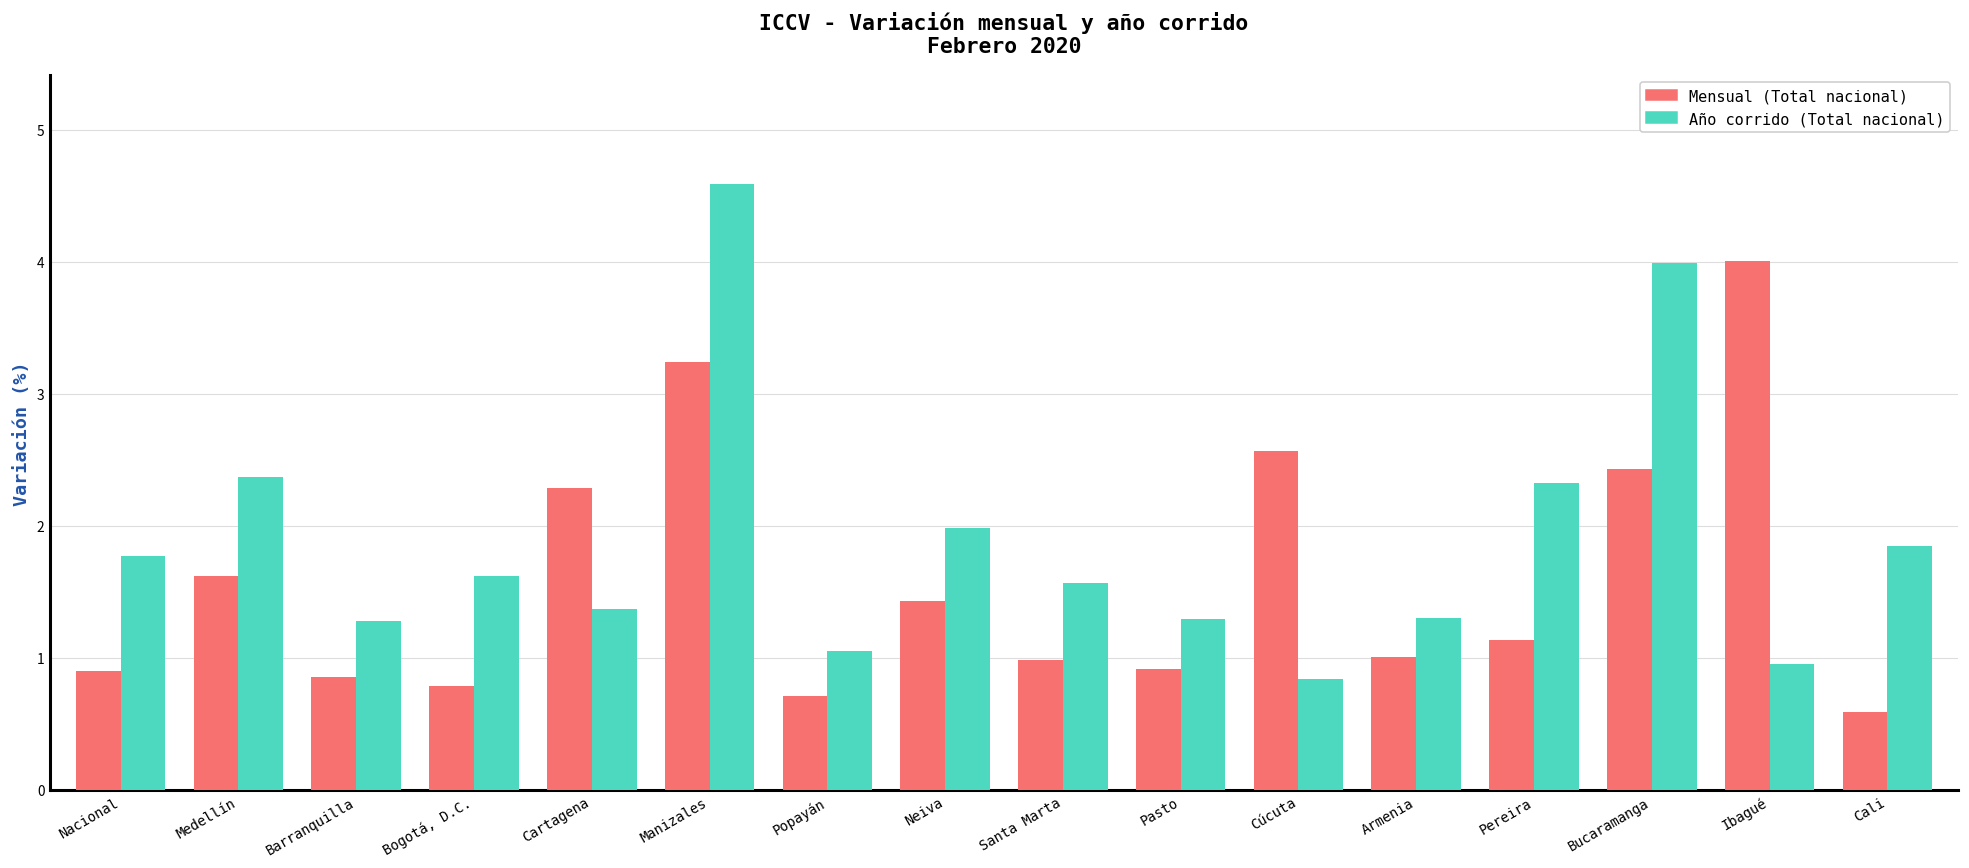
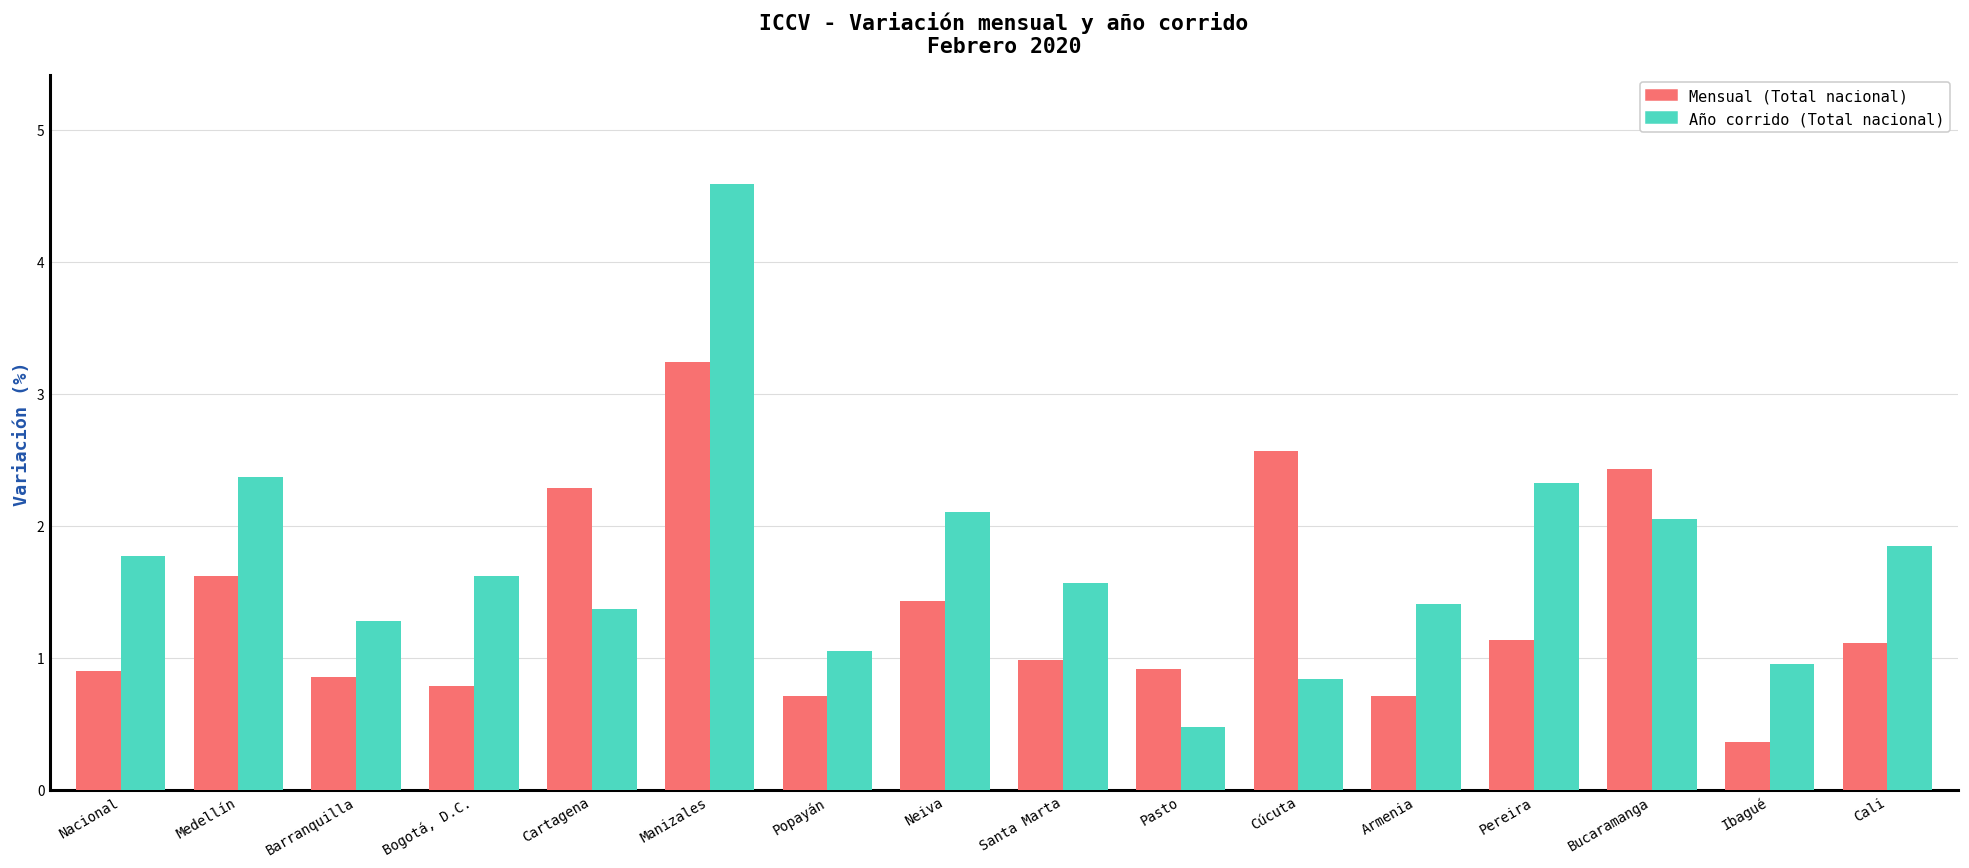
  {
    "Mensual (Total nacional)": {
      "Nacional": 0.90,
      "Medellín": 1.62,
      "Barranquilla": 0.85,
      "Bogotá, D.C.": 0.79,
      "Cartagena": 2.28,
      "Manizales": 3.24,
      "Popayán": 0.71,
      "Neiva": 1.43,
      "Santa Marta": 0.98,
      "Pasto": 0.92,
      "Cúcuta": 2.57,
-     "Armenia": 1.00,
+     "Armenia": 0.71,
      "Pereira": 1.13,
      "Bucaramanga": 2.43,
-     "Ibagué": 4.01,
-     "Cali": 0.59
+     "Ibagué": 0.36,
+     "Cali": 1.11
    },
    "Año corrido (Total nacional)": {
      "Nacional": 1.77,
      "Medellín": 2.37,
      "Barranquilla": 1.28,
      "Bogotá, D.C.": 1.62,
      "Cartagena": 1.37,
      "Manizales": 4.59,
      "Popayán": 1.05,
-     "Neiva": 1.99,
+     "Neiva": 2.10,
      "Santa Marta": 1.57,
-     "Pasto": 1.30,
+     "Pasto": 0.48,
      "Cúcuta": 0.84,
-     "Armenia": 1.30,
+     "Armenia": 1.41,
      "Pereira": 2.32,
-     "Bucaramanga": 3.99,
+     "Bucaramanga": 2.05,
      "Ibagué": 0.95,
      "Cali": 1.85
    }
  }
